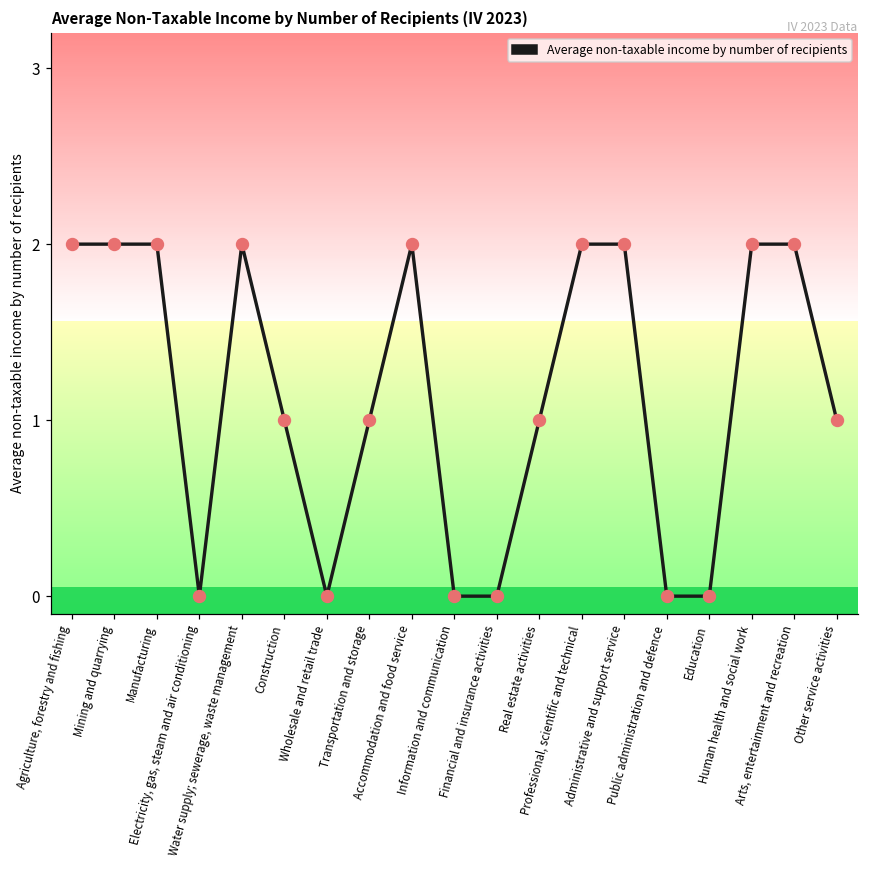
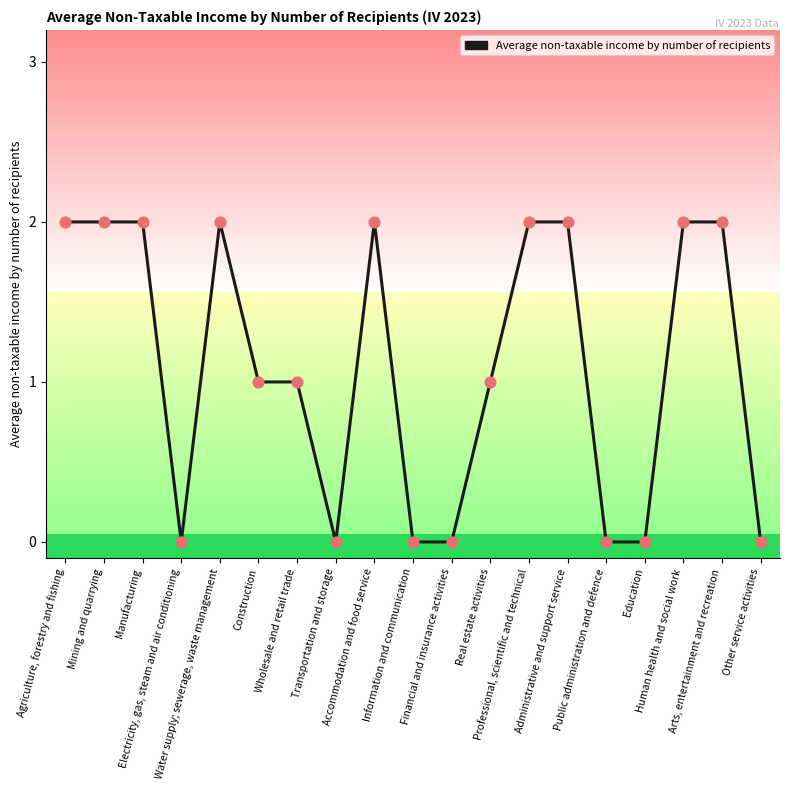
  {
    "Agriculture, forestry and fishing": 2,
    "Mining and quarrying": 2,
    "Manufacturing": 2,
    "Electricity, gas, steam and air conditioning": 0,
    "Water supply; sewerage, waste management": 2,
    "Construction": 1,
-   "Wholesale and retail trade": 0,
-   "Transportation and storage": 1,
+   "Wholesale and retail trade": 1,
+   "Transportation and storage": 0,
    "Accommodation and food service": 2,
    "Information and communication": 0,
    "Financial and insurance activities": 0,
    "Real estate activities": 1,
    "Professional, scientific and technical": 2,
    "Administrative and support service": 2,
    "Public administration and defence": 0,
    "Education": 0,
    "Human health and social work": 2,
    "Arts, entertainment and recreation": 2,
-   "Other service activities": 1
+   "Other service activities": 0
  }
